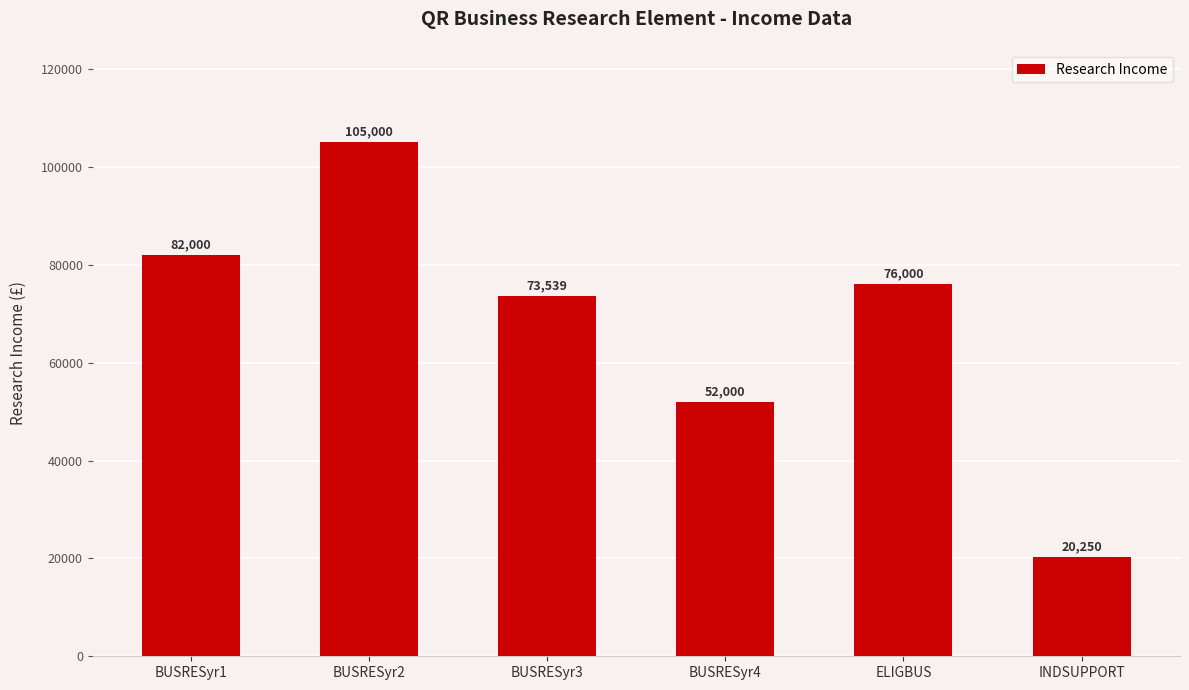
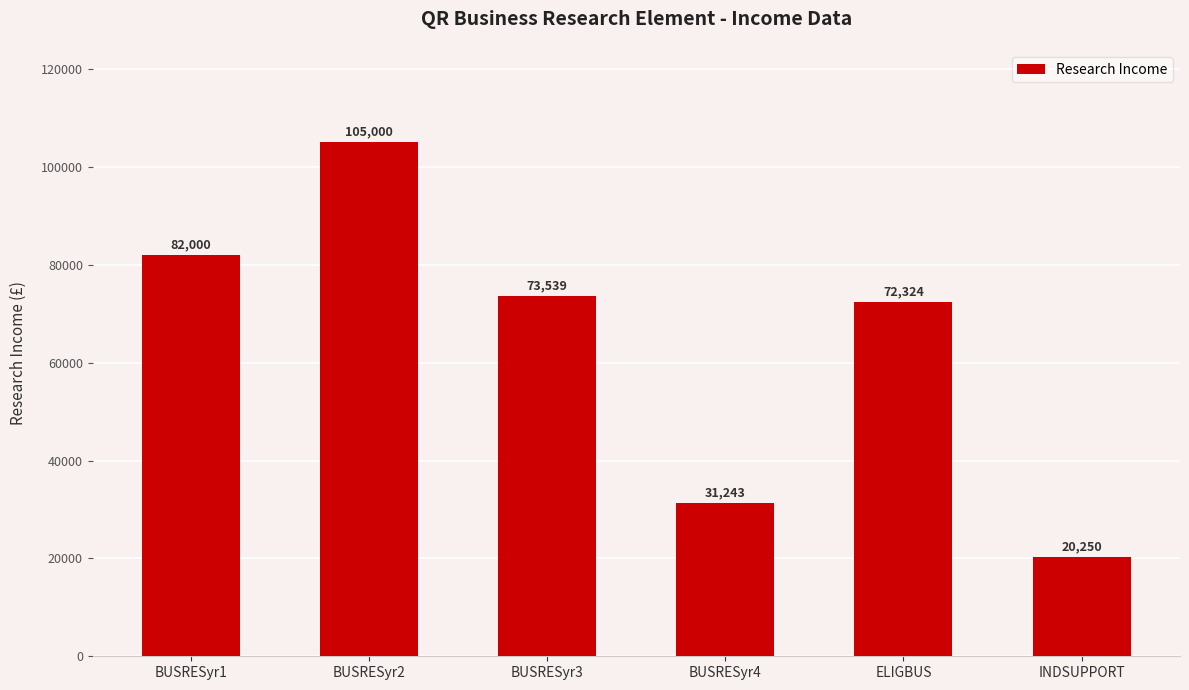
  {
    "BUSRESyr1": "82,000",
    "BUSRESyr2": "105,000",
    "BUSRESyr3": "73,539",
-   "BUSRESyr4": "52,000",
-   "ELIGBUS": "76,000",
+   "BUSRESyr4": "31,243",
+   "ELIGBUS": "72,324",
    "INDSUPPORT": "20,250"
  }
